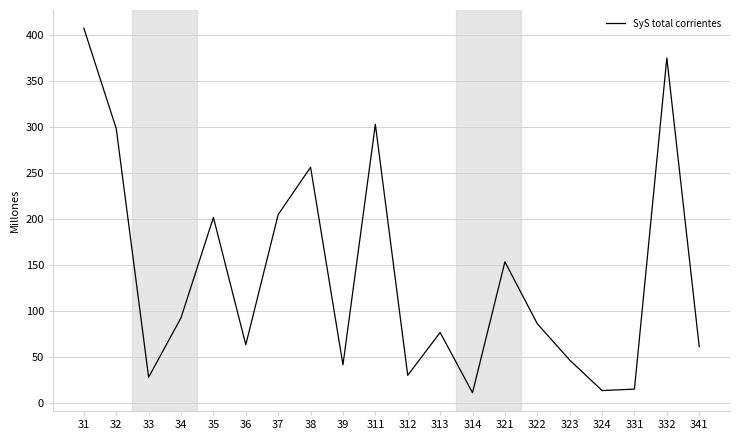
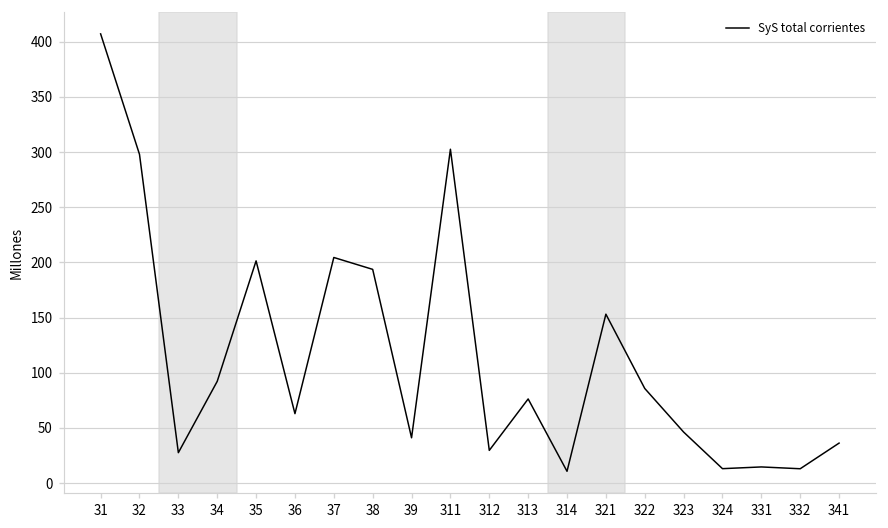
  {
    "31": 410,
    "32": 300,
    "33": 30,
    "34": 90,
    "35": 200,
    "36": 60,
    "37": 200,
-   "38": 260,
+   "38": 190,
    "39": 40,
    "311": 300,
    "312": 30,
    "313": 80,
    "314": 10,
    "321": 150,
    "322": 90,
    "323": 50,
    "324": 10,
    "331": 10,
-   "332": 370,
-   "341": 60
+   "332": 10,
+   "341": 40
  }
